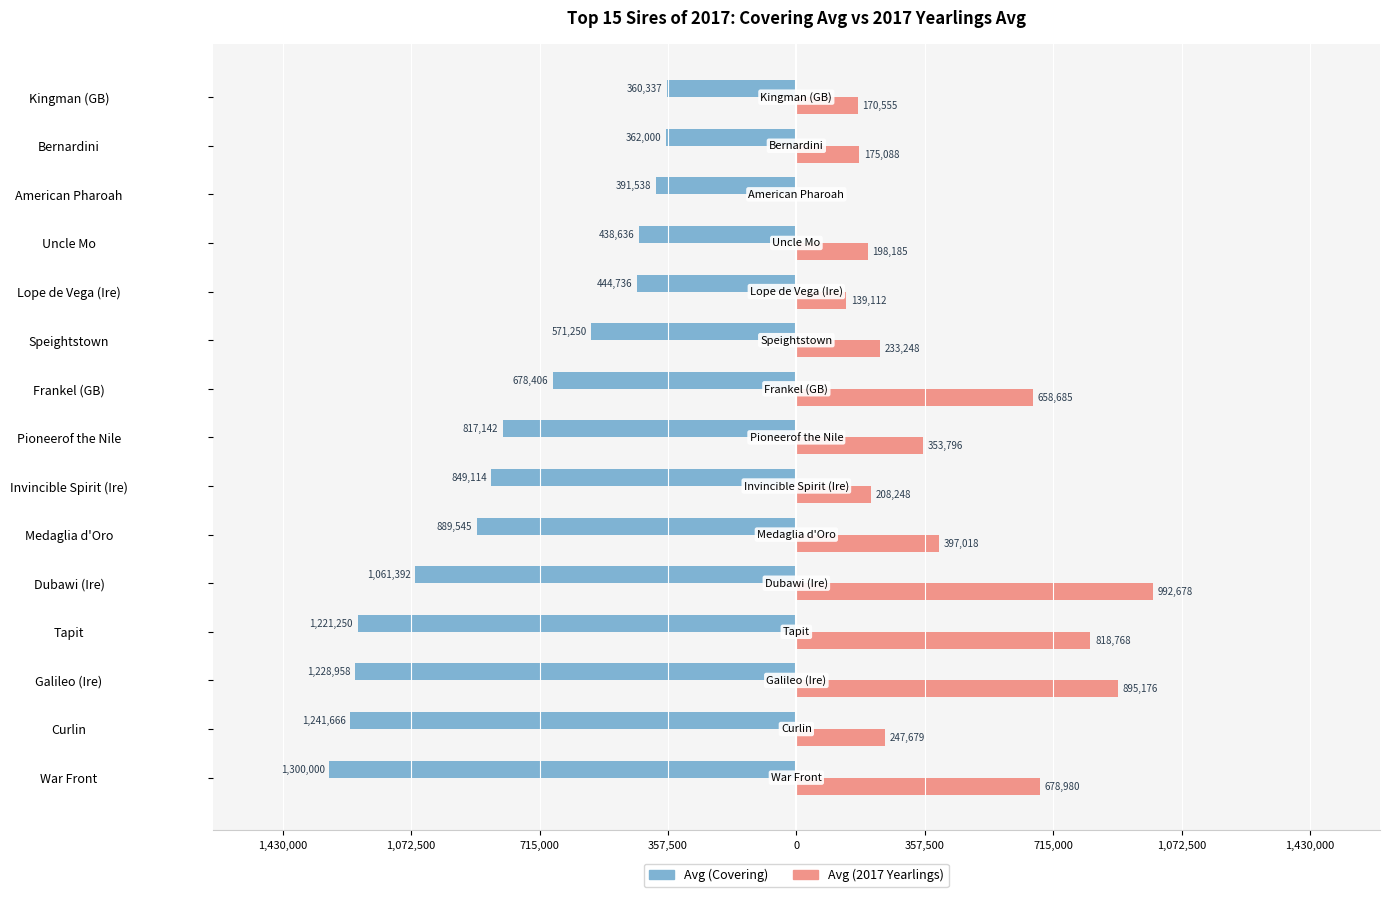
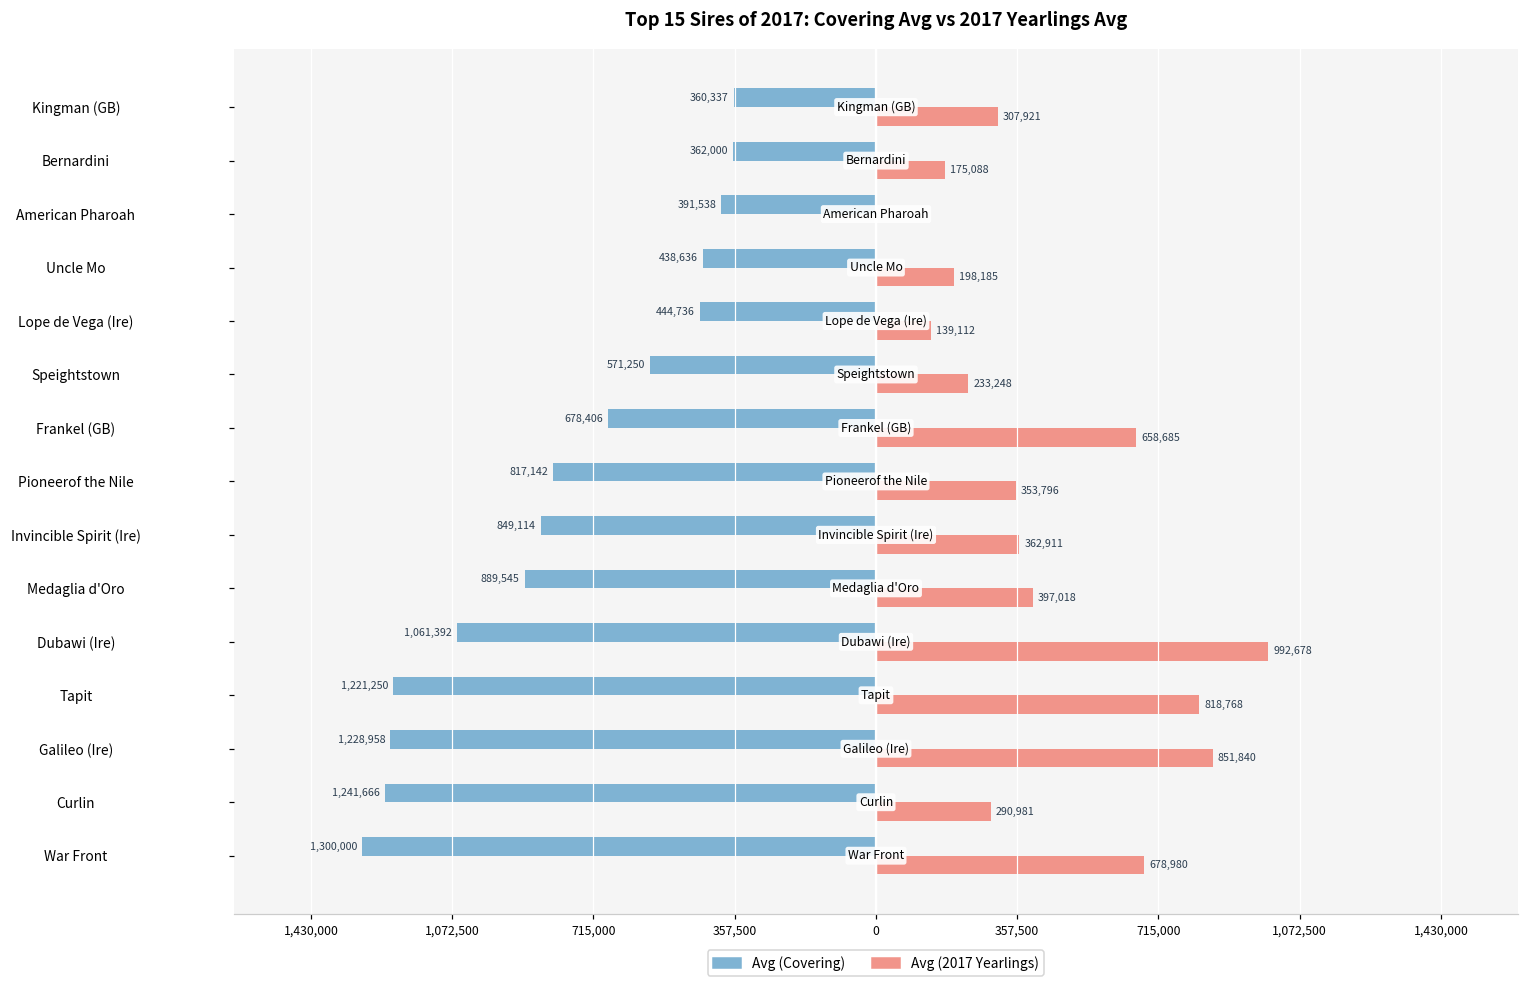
  {
    "Avg (2017 Yearlings)": {
-     "Kingman (GB)": "170,555",
+     "Kingman (GB)": "307,921",
      "Bernardini": "175,088",
      "Uncle Mo": "198,185",
      "Lope de Vega (Ire)": "139,112",
      "Speightstown": "233,248",
      "Frankel (GB)": "658,685",
      "Pioneerof the Nile": "353,796",
-     "Invincible Spirit (Ire)": "208,248",
+     "Invincible Spirit (Ire)": "362,911",
      "Medaglia d'Oro": "397,018",
      "Dubawi (Ire)": "992,678",
      "Tapit": "818,768",
-     "Galileo (Ire)": "895,176",
-     "Curlin": "247,679",
+     "Galileo (Ire)": "851,840",
+     "Curlin": "290,981",
      "War Front": "678,980"
    }
  }
